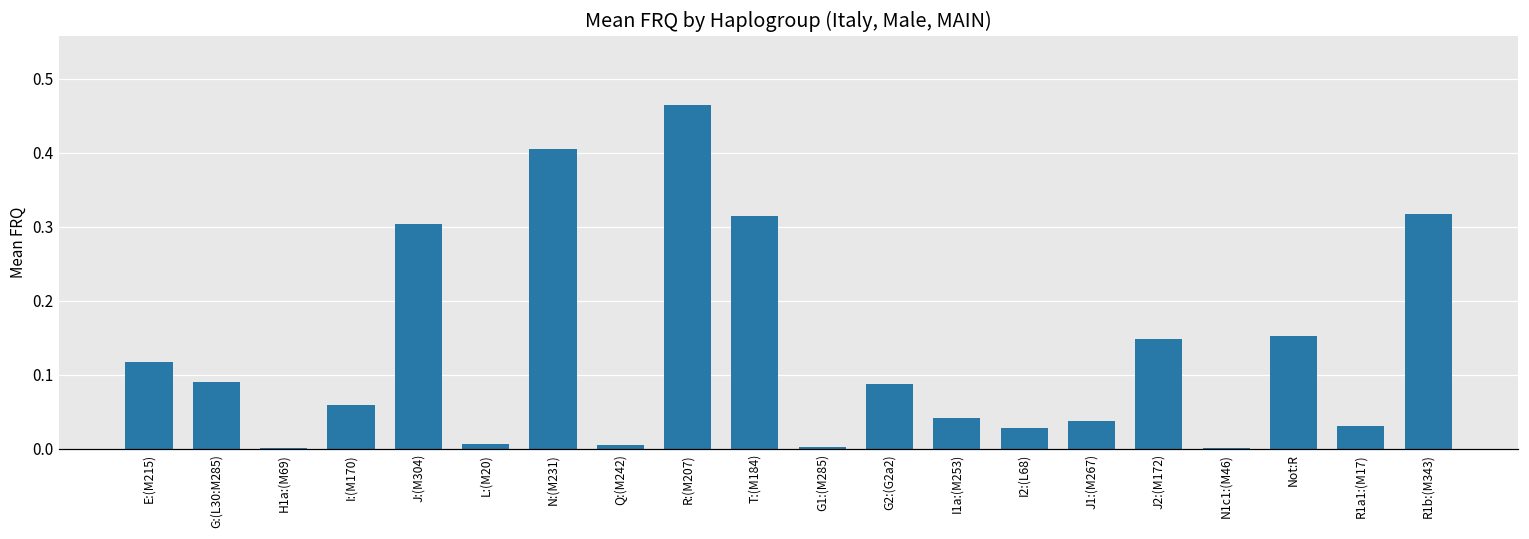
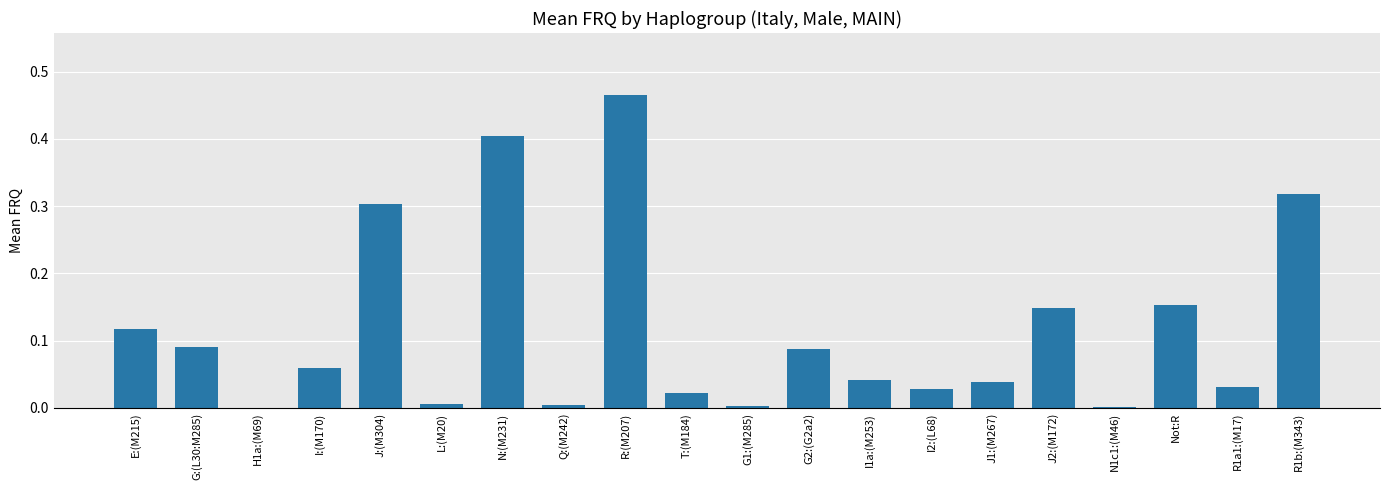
  {
    "E:(M215)": 0.12,
    "G:(L30:M285)": 0.09,
    "I:(M170)": 0.06,
    "J:(M304)": 0.30,
    "L:(M20)": 0.01,
    "N:(M231)": 0.40,
    "Q:(M242)": 0.00,
    "R:(M207)": 0.46,
-   "T:(M184)": 0.31,
+   "T:(M184)": 0.02,
    "G2:(G2a2)": 0.09,
    "I1a:(M253)": 0.04,
    "I2:(L68)": 0.03,
    "J1:(M267)": 0.04,
    "J2:(M172)": 0.15,
    "Not:R": 0.15,
    "R1a1:(M17)": 0.03,
    "R1b:(M343)": 0.32
  }
